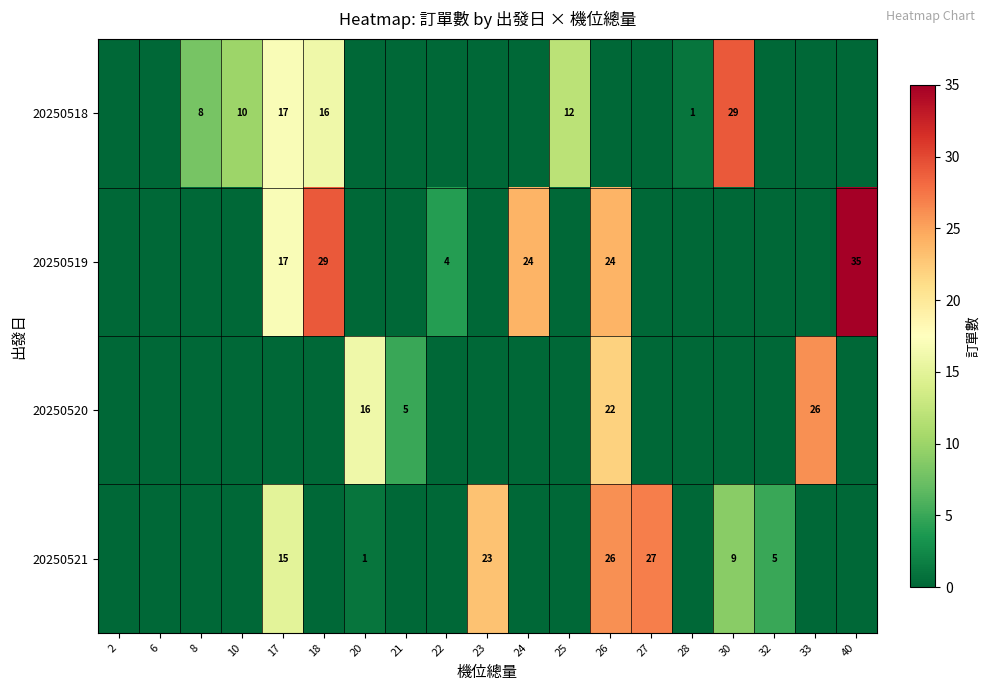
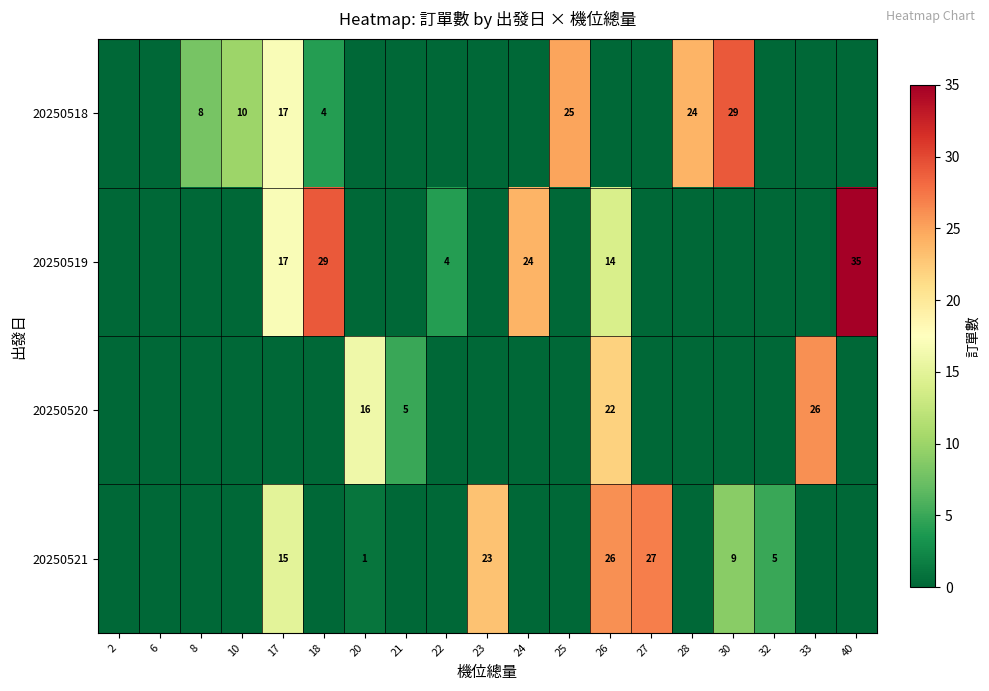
  {
    "20250518": {
      "8": 8,
      "10": 10,
      "17": 17,
-     "18": 16,
-     "25": 12,
-     "28": 1,
+     "18": 4,
+     "25": 25,
+     "28": 24,
      "30": 29
    },
    "20250519": {
      "17": 17,
      "18": 29,
      "22": 4,
      "24": 24,
-     "26": 24,
+     "26": 14,
      "40": 35
    },
    "20250520": {
      "20": 16,
      "21": 5,
      "26": 22,
      "33": 26
    },
    "20250521": {
      "17": 15,
      "20": 1,
      "23": 23,
      "26": 26,
      "27": 27,
      "30": 9,
      "32": 5
    }
  }
